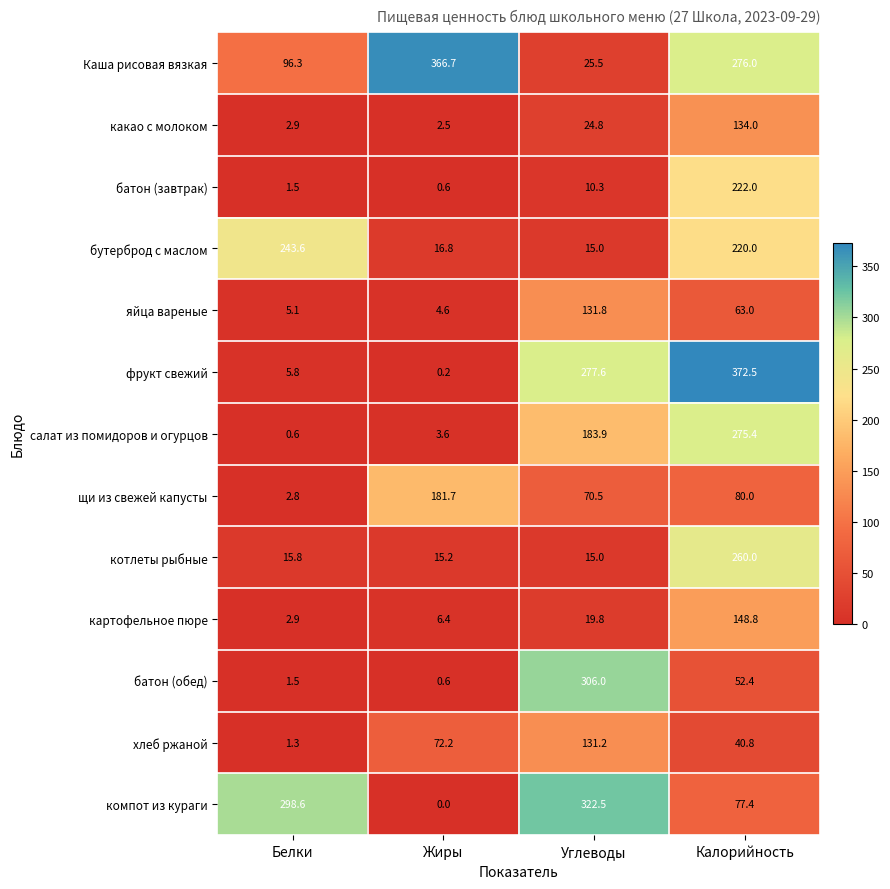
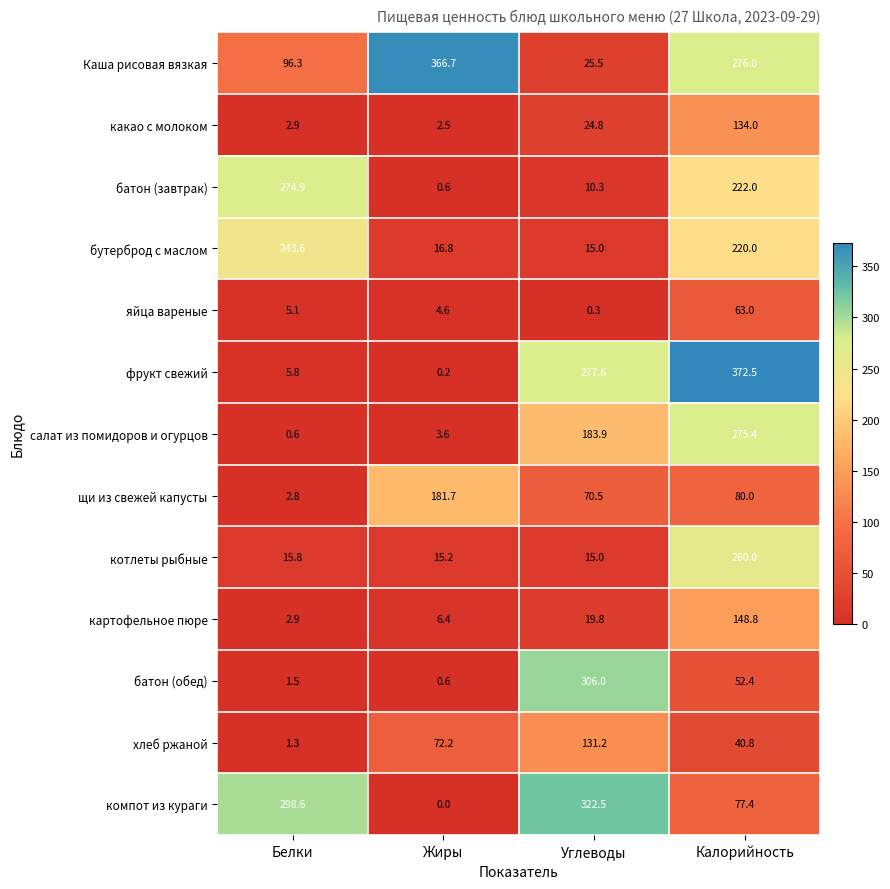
  {
    "Каша рисовая вязкая": {
      "Белки": 96.3,
      "Жиры": 366.7,
      "Углеводы": 25.5,
      "Калорийность": 276.0
    },
    "какао с молоком": {
      "Белки": 2.9,
      "Жиры": 2.5,
      "Углеводы": 24.8,
      "Калорийность": 134.0
    },
    "батон (завтрак)": {
-     "Белки": 1.5,
+     "Белки": 274.9,
      "Жиры": 0.6,
      "Углеводы": 10.3,
      "Калорийность": 222.0
    },
    "бутерброд с маслом": {
      "Белки": 243.6,
      "Жиры": 16.8,
      "Углеводы": 15.0,
      "Калорийность": 220.0
    },
    "яйца вареные": {
      "Белки": 5.1,
      "Жиры": 4.6,
-     "Углеводы": 131.8,
+     "Углеводы": 0.3,
      "Калорийность": 63.0
    },
    "фрукт свежий": {
      "Белки": 5.8,
      "Жиры": 0.2,
      "Углеводы": 277.6,
      "Калорийность": 372.5
    },
    "салат из помидоров и огурцов": {
      "Белки": 0.6,
      "Жиры": 3.6,
      "Углеводы": 183.9,
      "Калорийность": 275.4
    },
    "щи из свежей капусты": {
      "Белки": 2.8,
      "Жиры": 181.7,
      "Углеводы": 70.5,
      "Калорийность": 80.0
    },
    "котлеты рыбные": {
      "Белки": 15.8,
      "Жиры": 15.2,
      "Углеводы": 15.0,
      "Калорийность": 260.0
    },
    "картофельное пюре": {
      "Белки": 2.9,
      "Жиры": 6.4,
      "Углеводы": 19.8,
      "Калорийность": 148.8
    },
    "батон (обед)": {
      "Белки": 1.5,
      "Жиры": 0.6,
      "Углеводы": 306.0,
      "Калорийность": 52.4
    },
    "хлеб ржаной": {
      "Белки": 1.3,
      "Жиры": 72.2,
      "Углеводы": 131.2,
      "Калорийность": 40.8
    },
    "компот из кураги": {
      "Белки": 298.6,
      "Жиры": 0.0,
      "Углеводы": 322.5,
      "Калорийность": 77.4
    }
  }
